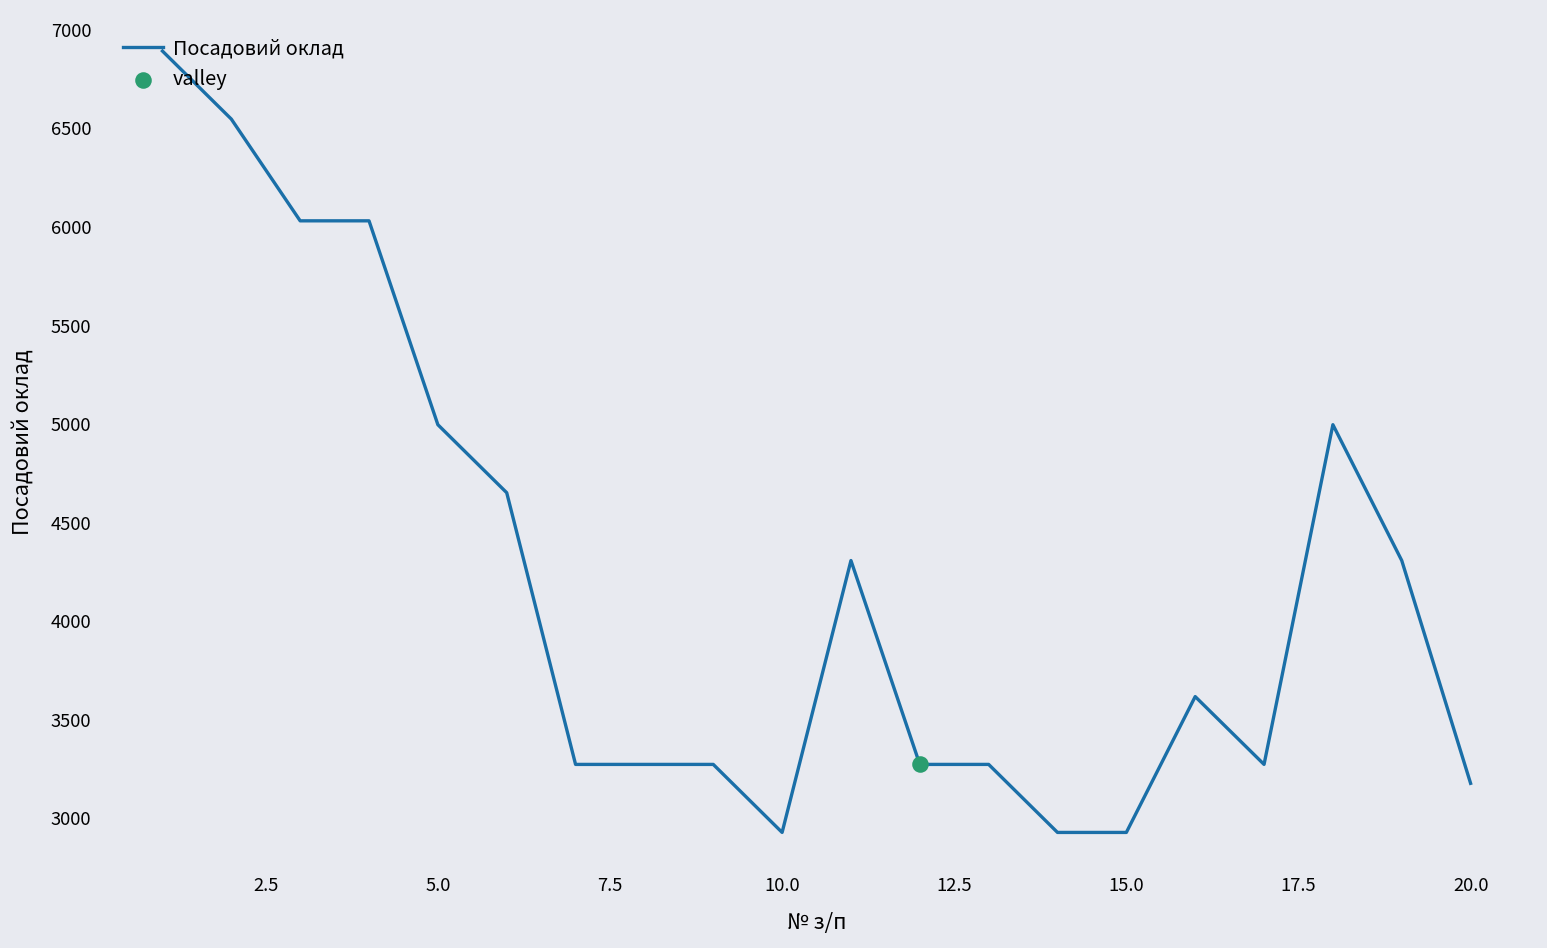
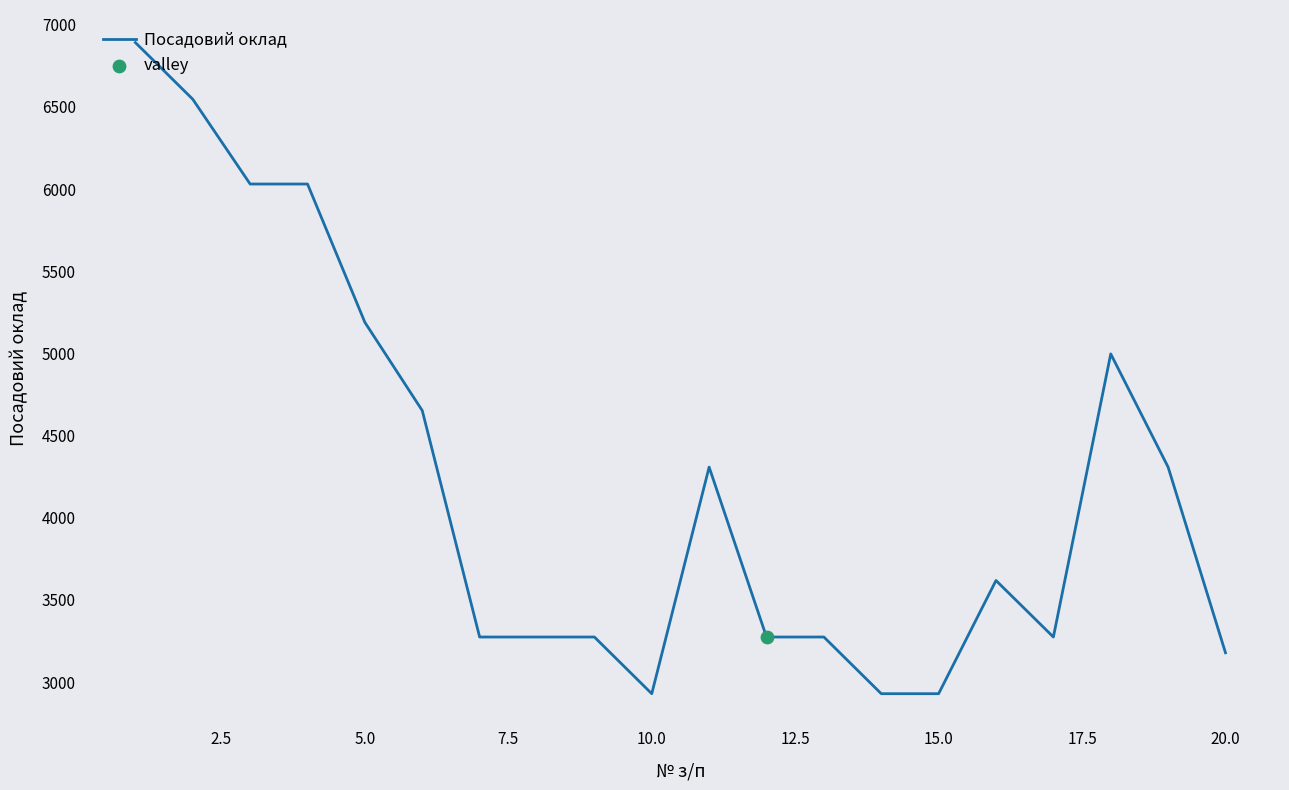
  {
    "Посадовий оклад": {
-     "5.0": 5000,
+     "5.0": 5190,
      "10.0": 2930,
      "15.0": 2930,
      "20.0": 3180
    }
  }
